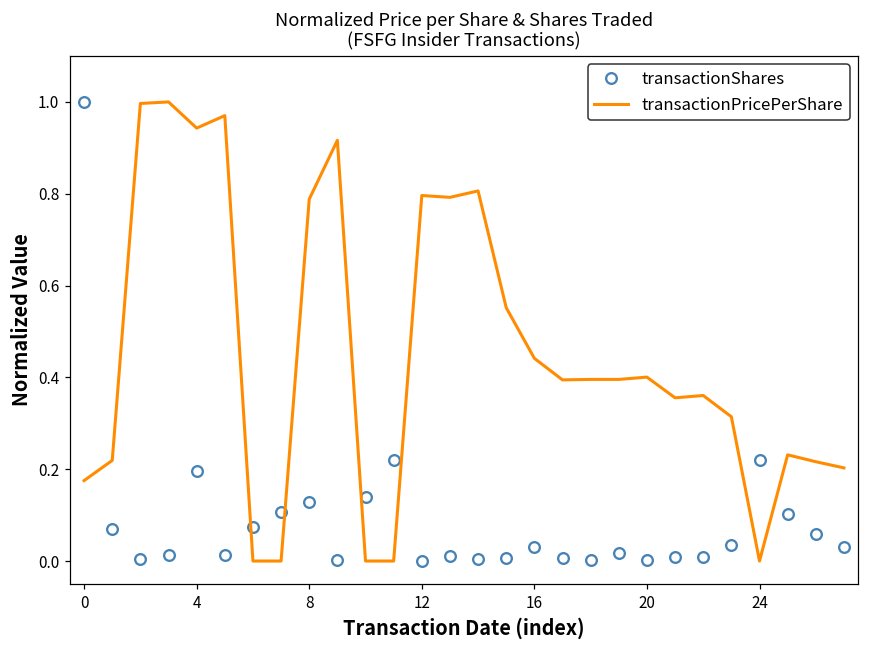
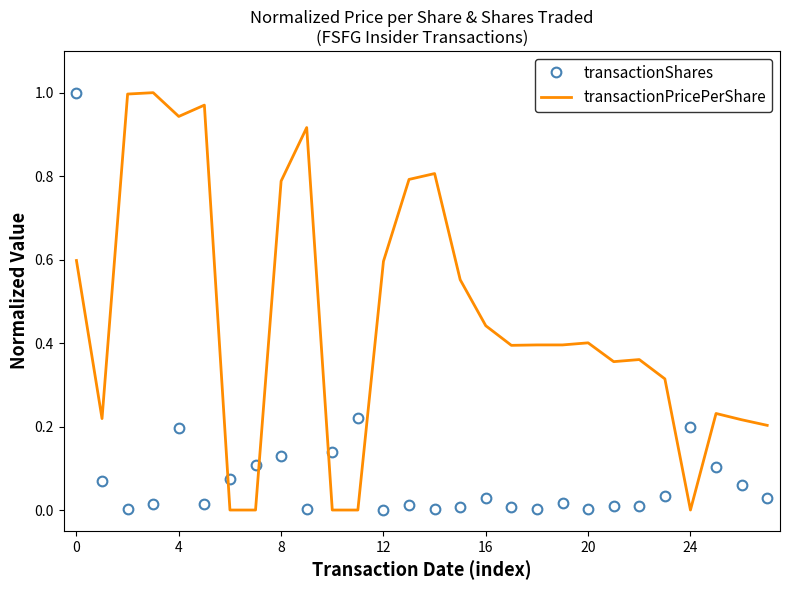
  {
    "transactionShares": {
      "0": 1.00,
      "4": 0.20,
      "8": 0.13,
      "12": 0.00,
      "16": 0.03,
      "20": 0.00,
-     "24": 0.22
+     "24": 0.20
    },
    "transactionPricePerShare": {
-     "0": 0.18,
+     "0": 0.60,
      "4": 0.94,
      "8": 0.79,
-     "12": 0.80,
+     "12": 0.60,
      "16": 0.44,
      "20": 0.40,
      "24": 0.00
    }
  }
